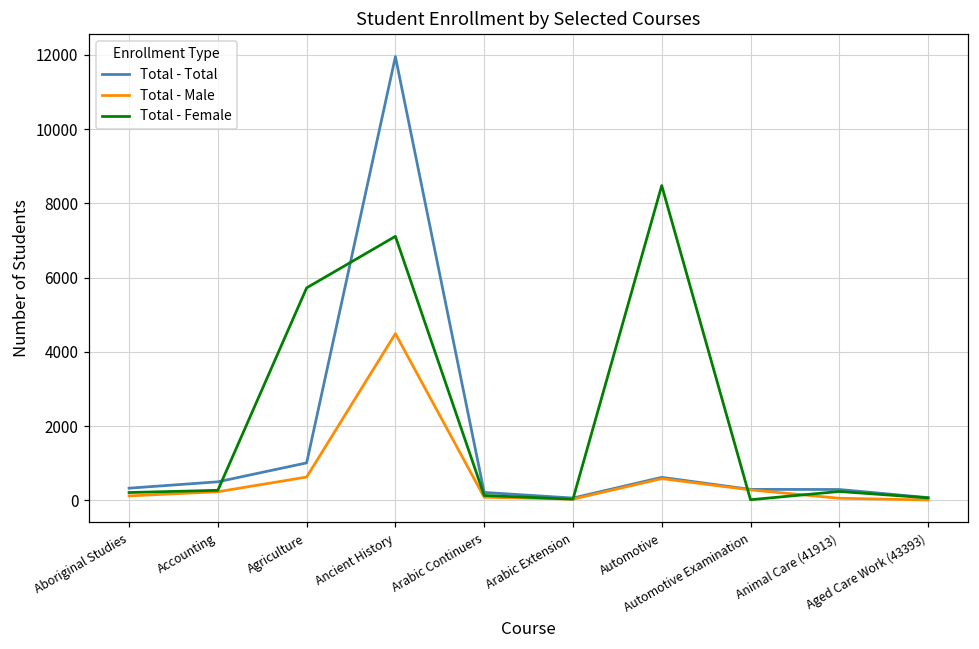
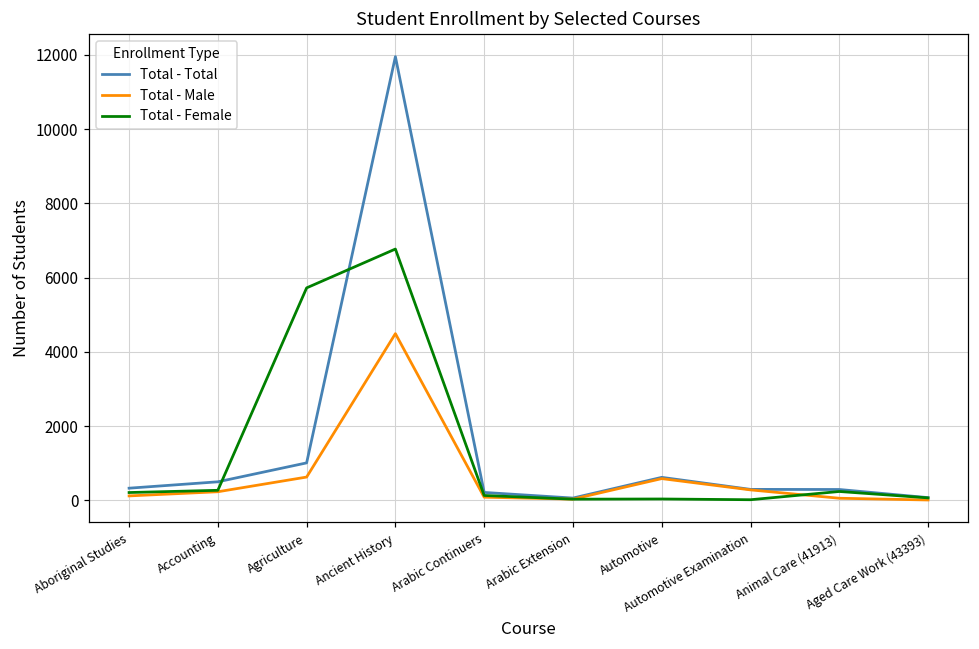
  {
    "Total - Total": {
      "Aboriginal Studies": 300,
      "Accounting": 500,
      "Agriculture": 1000,
      "Ancient History": 12000,
      "Arabic Continuers": 200
    },
    "Total - Male": {
      "Aboriginal Studies": 100,
      "Agriculture": 600,
      "Ancient History": 4500,
      "Animal Care (41913)": 100
    },
    "Total - Female": {
      "Aboriginal Studies": 200,
      "Agriculture": 5700,
-     "Ancient History": 7100,
-     "Automotive": 8500,
+     "Ancient History": 6800,
+     "Automotive": 0,
      "Automotive Examination": 0
    }
  }
